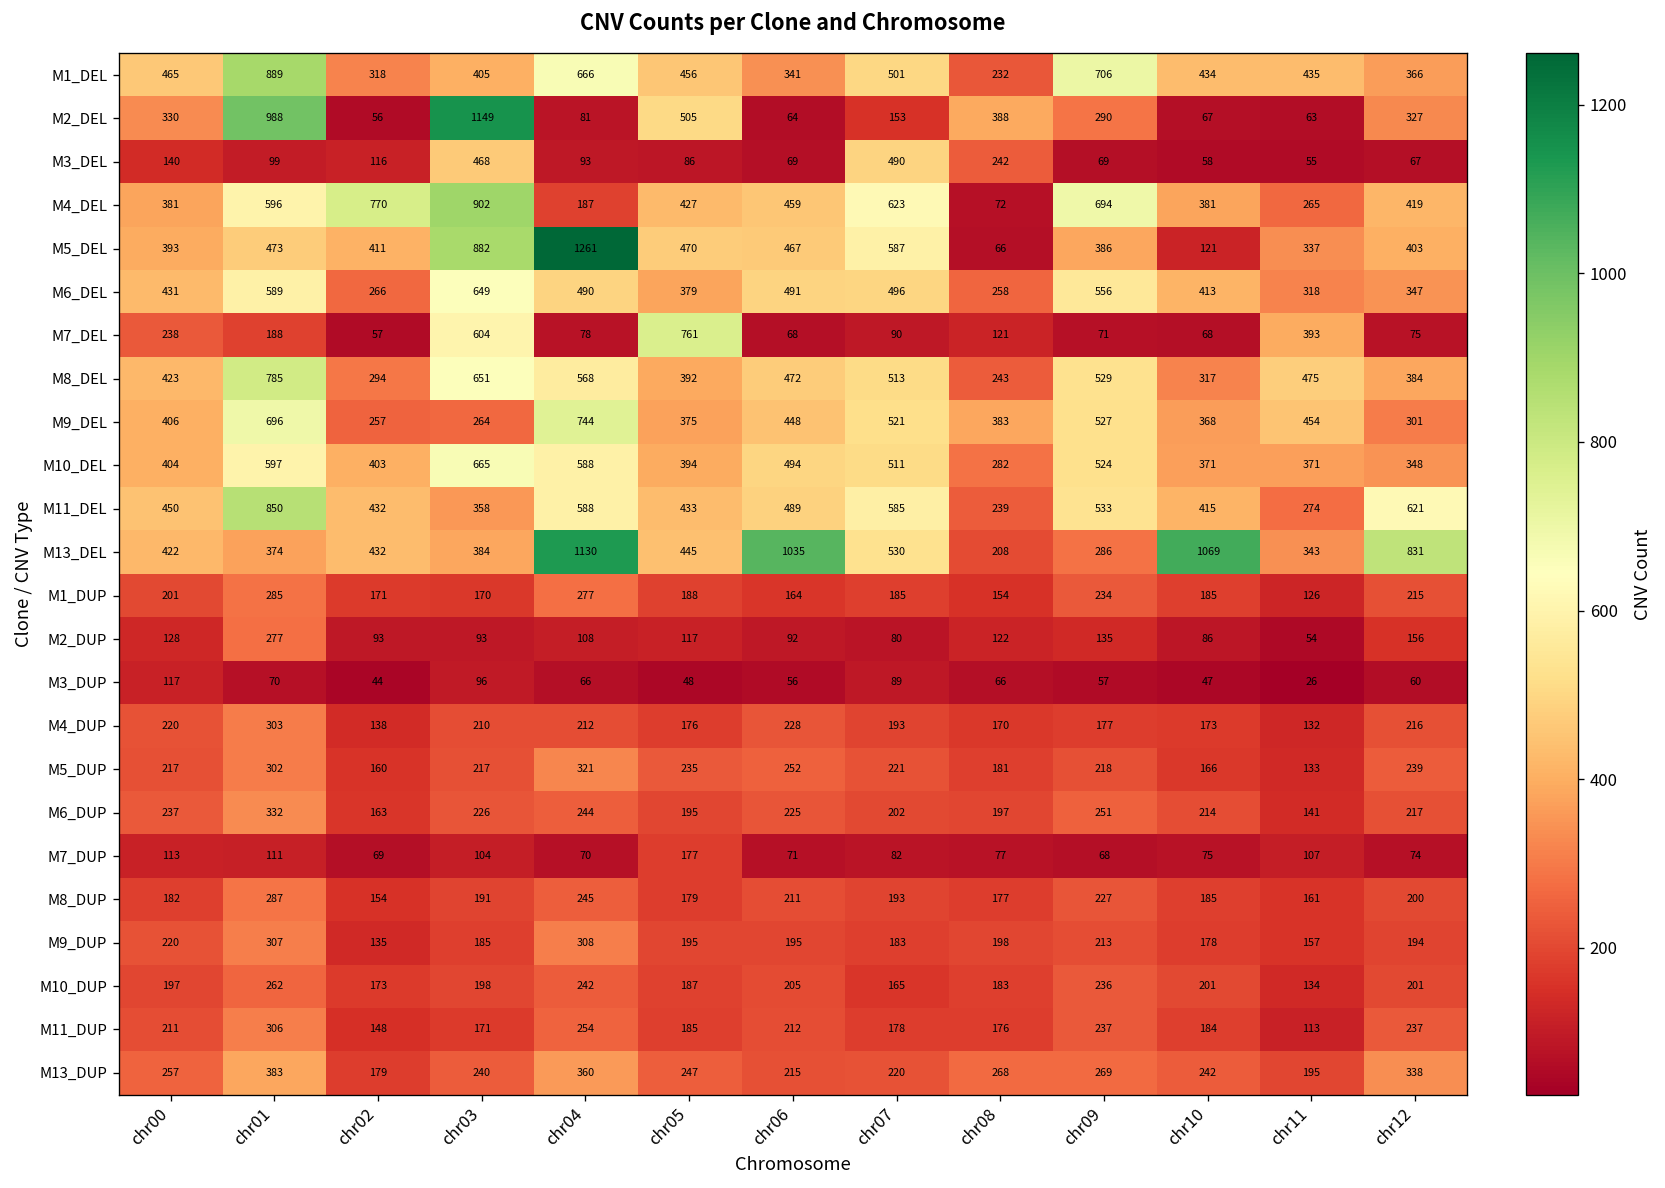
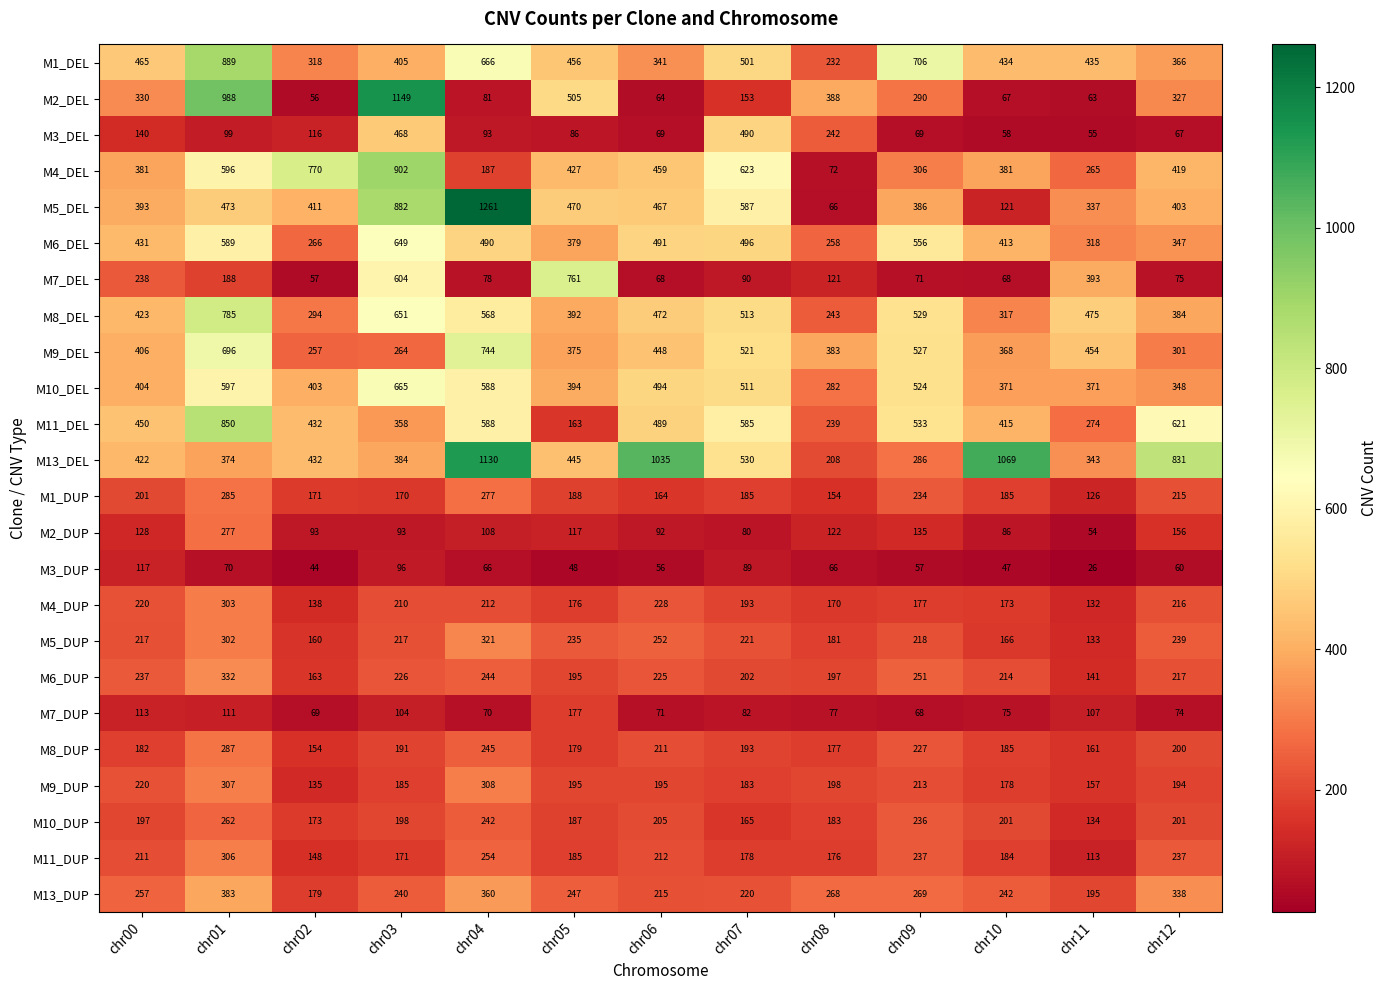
  {
    "M4_DEL": {
      "chr00": 381,
      "chr01": 596,
      "chr02": 770,
      "chr03": 902,
      "chr04": 187,
      "chr05": 427,
      "chr06": 459,
      "chr07": 623,
      "chr08": 72,
-     "chr09": 694,
+     "chr09": 306,
      "chr10": 381,
      "chr11": 265,
      "chr12": 419
    },
    "M11_DEL": {
      "chr00": 450,
      "chr01": 850,
      "chr02": 432,
      "chr03": 358,
      "chr04": 588,
-     "chr05": 433,
+     "chr05": 163,
      "chr06": 489,
      "chr07": 585,
      "chr08": 239,
      "chr09": 533,
      "chr10": 415,
      "chr11": 274,
      "chr12": 621
    }
  }
